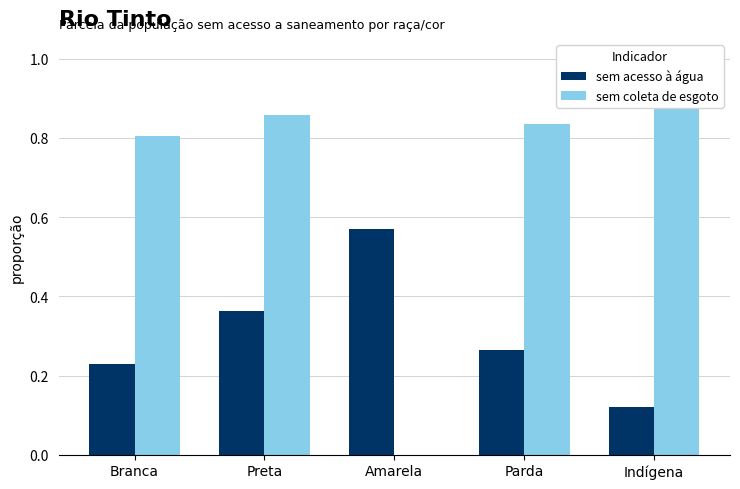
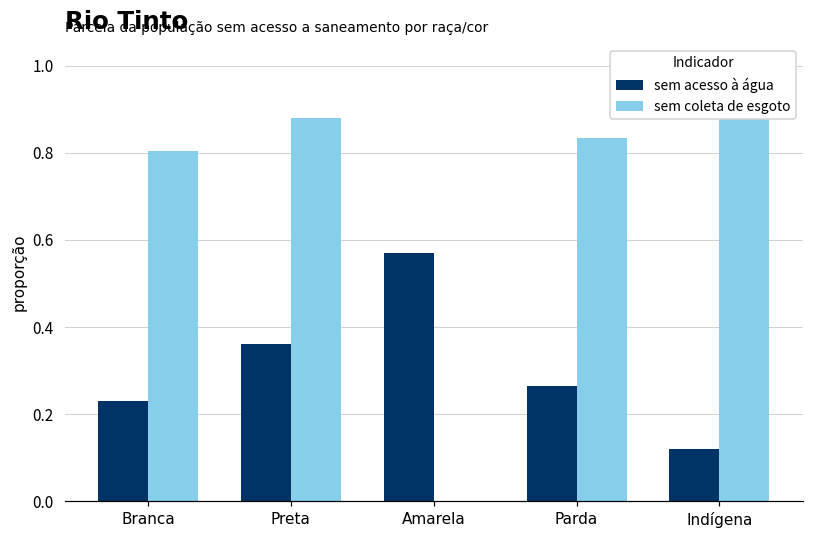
  {
    "sem acesso à água": {
      "Branca": 0.23,
      "Preta": 0.36,
      "Amarela": 0.57,
      "Parda": 0.27,
      "Indígena": 0.12
    },
    "sem coleta de esgoto": {
      "Branca": 0.81,
-     "Preta": 0.86,
+     "Preta": 0.88,
      "Amarela": 0.00,
      "Parda": 0.84
    }
  }
